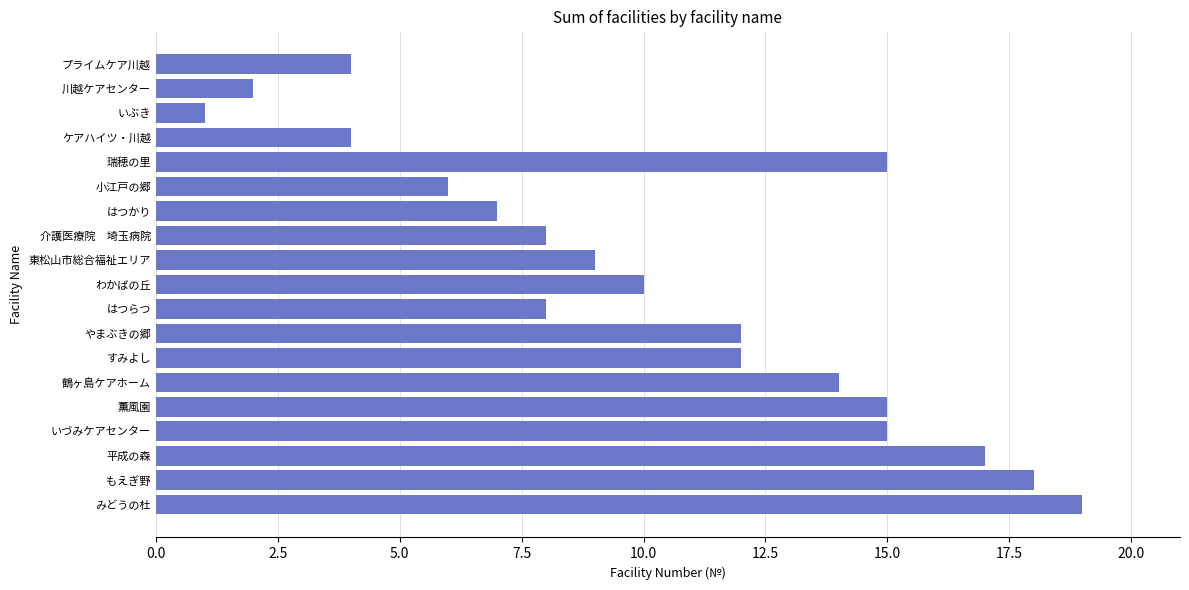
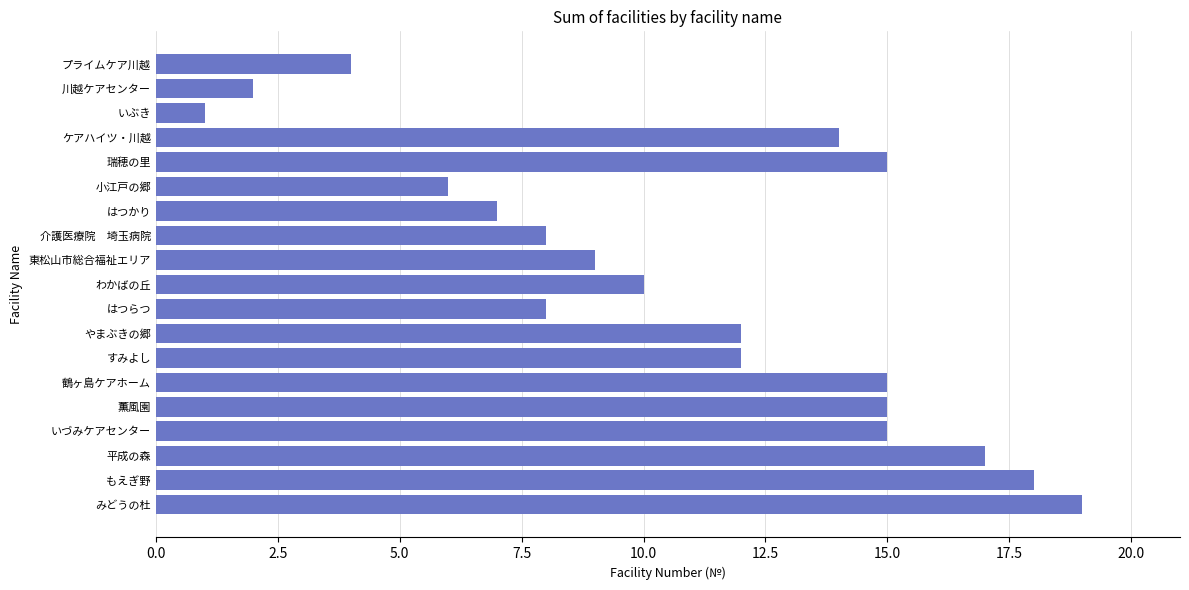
  {
    "プライムケア川越": 4,
    "川越ケアセンター": 2,
    "いぶき": 1,
-   "ケアハイツ・川越": 4,
+   "ケアハイツ・川越": 14,
    "瑞穂の里": 15,
    "小江戸の郷": 6,
    "はつかり": 7,
    "介護医療院 埼玉病院": 8,
    "東松山市総合福祉エリア": 9,
    "わかばの丘": 10,
    "はつらつ": 8,
    "やまぶきの郷": 12,
    "すみよし": 12,
-   "鶴ヶ島ケアホーム": 14,
+   "鶴ヶ島ケアホーム": 15,
    "薫風園": 15,
    "いづみケアセンター": 15,
    "平成の森": 17,
    "もえぎ野": 18,
    "みどうの杜": 19
  }
